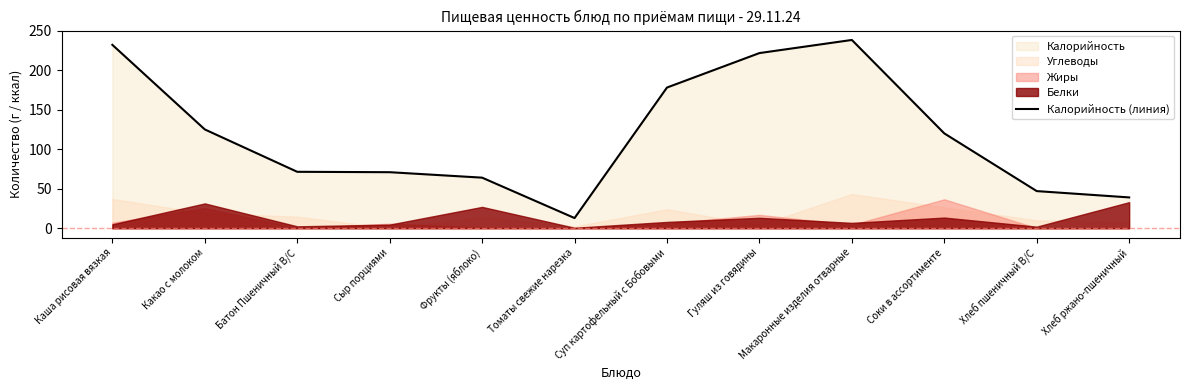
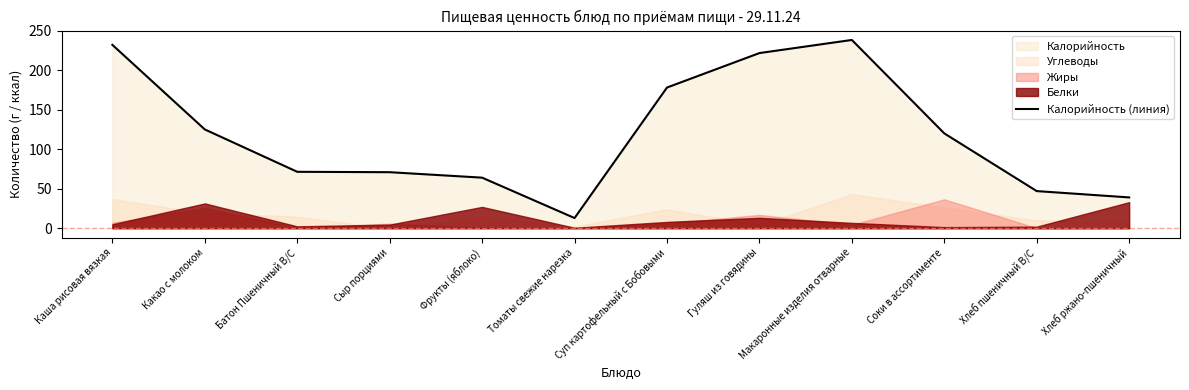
  {
    "Жиры": {
      "Какао с молоком": 30,
      "Гуляш из говядины": 20,
      "Соки в ассортименте": 40
    },
    "Белки": {
      "Какао с молоком": 30,
      "Фрукты (яблоко)": 30,
      "Гуляш из говядины": 10,
-     "Соки в ассортименте": 10,
+     "Соки в ассортименте": 0,
      "Хлеб ржано-пшеничный": 30
    }
  }
